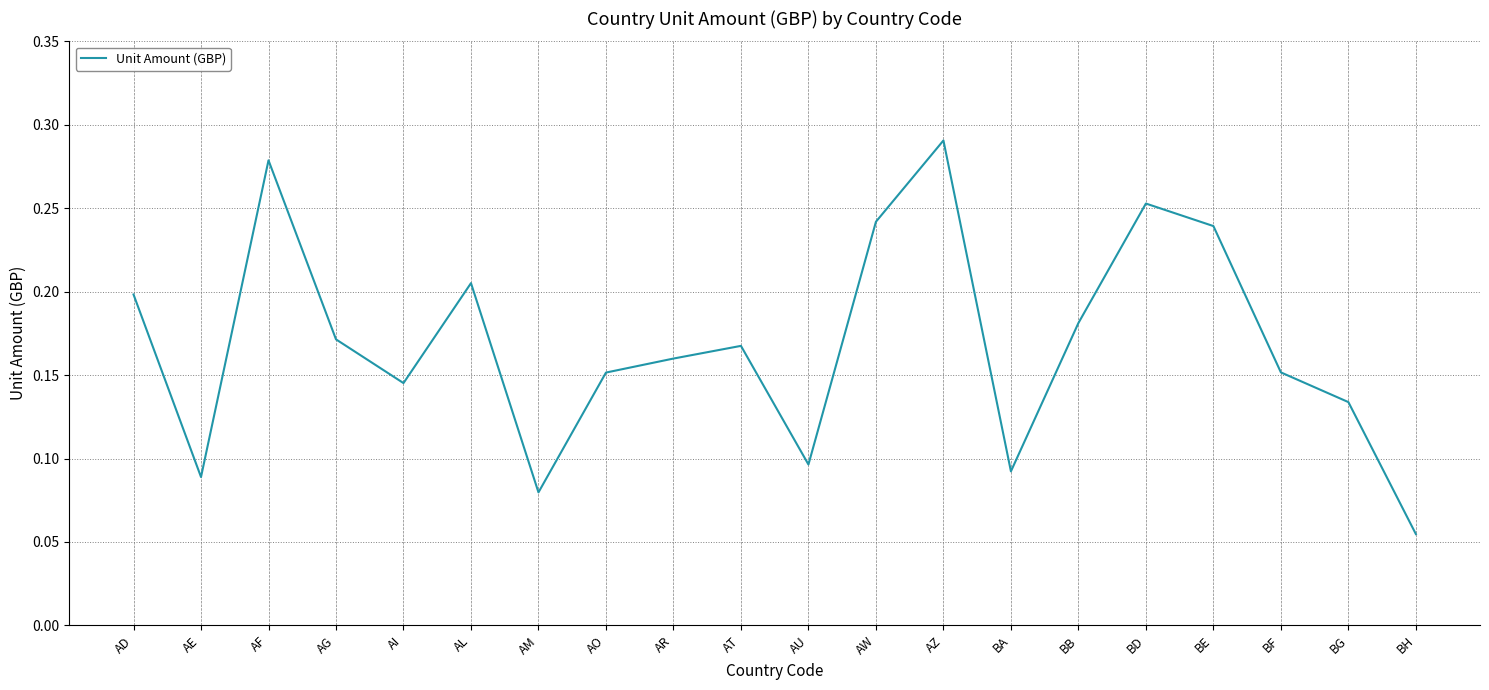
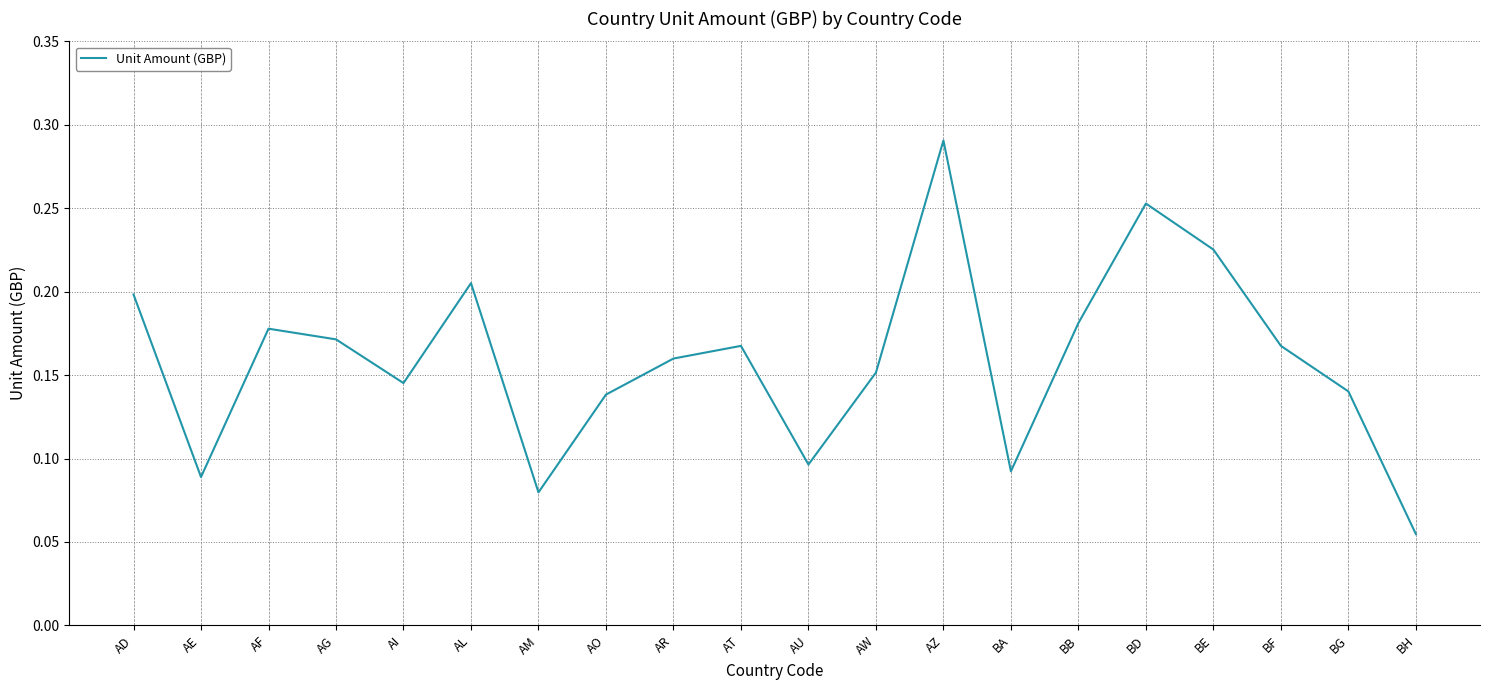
  {
    "AD": 0.198,
    "AE": 0.089,
-   "AF": 0.279,
+   "AF": 0.178,
    "AG": 0.171,
    "AI": 0.145,
    "AL": 0.205,
    "AM": 0.080,
-   "AO": 0.152,
+   "AO": 0.138,
    "AR": 0.160,
    "AT": 0.168,
    "AU": 0.096,
-   "AW": 0.242,
+   "AW": 0.152,
    "AZ": 0.291,
    "BA": 0.092,
    "BB": 0.181,
    "BD": 0.253,
-   "BE": 0.239,
-   "BF": 0.152,
-   "BG": 0.134,
+   "BE": 0.225,
+   "BF": 0.168,
+   "BG": 0.140,
    "BH": 0.055
  }
